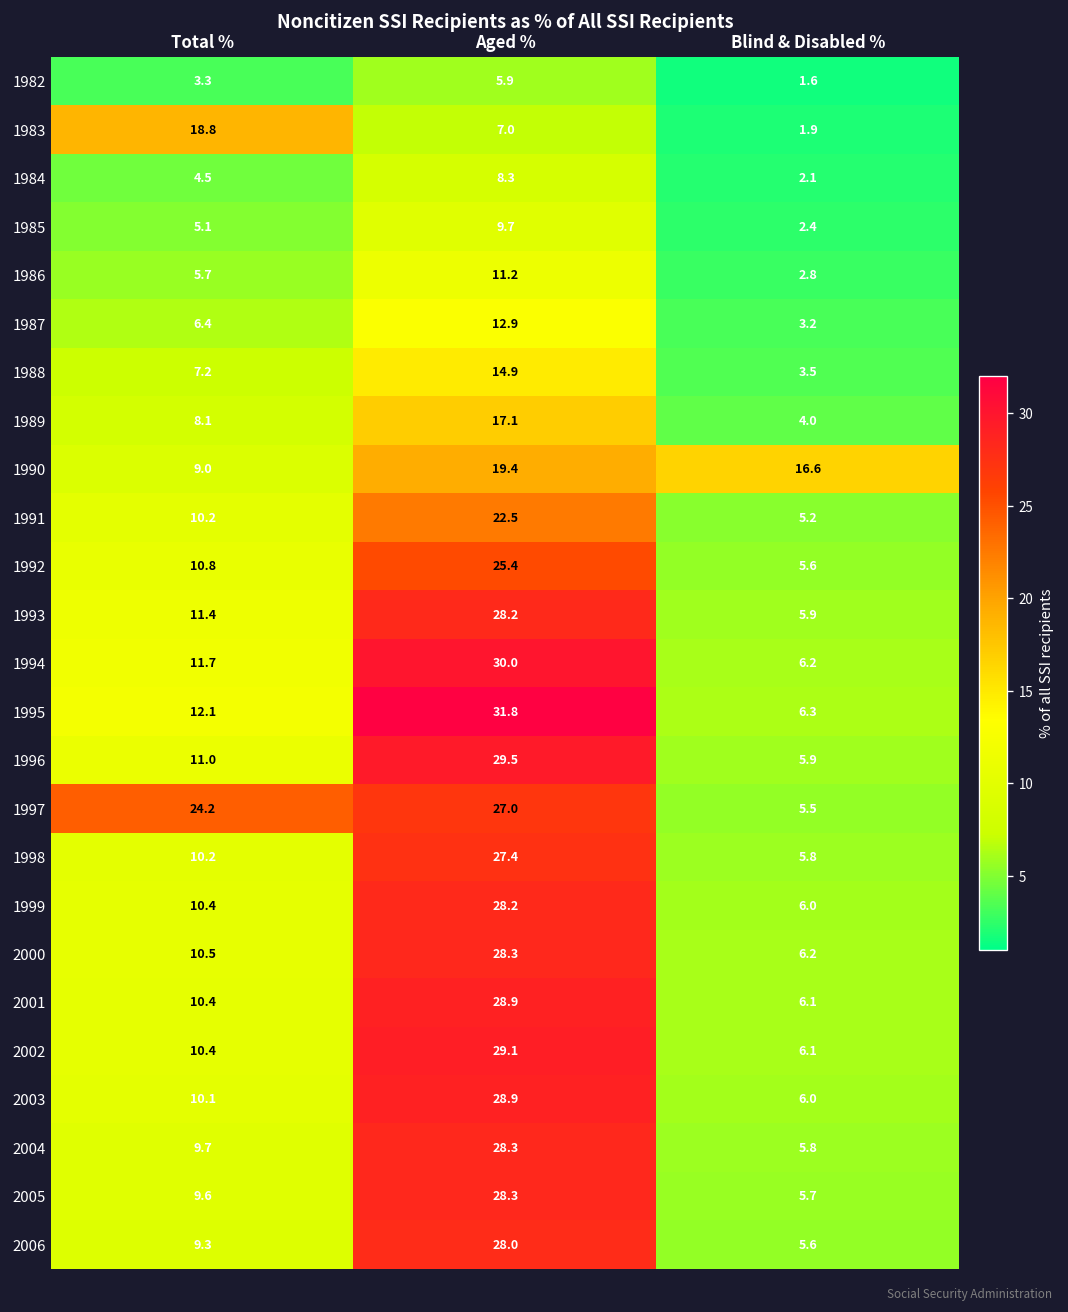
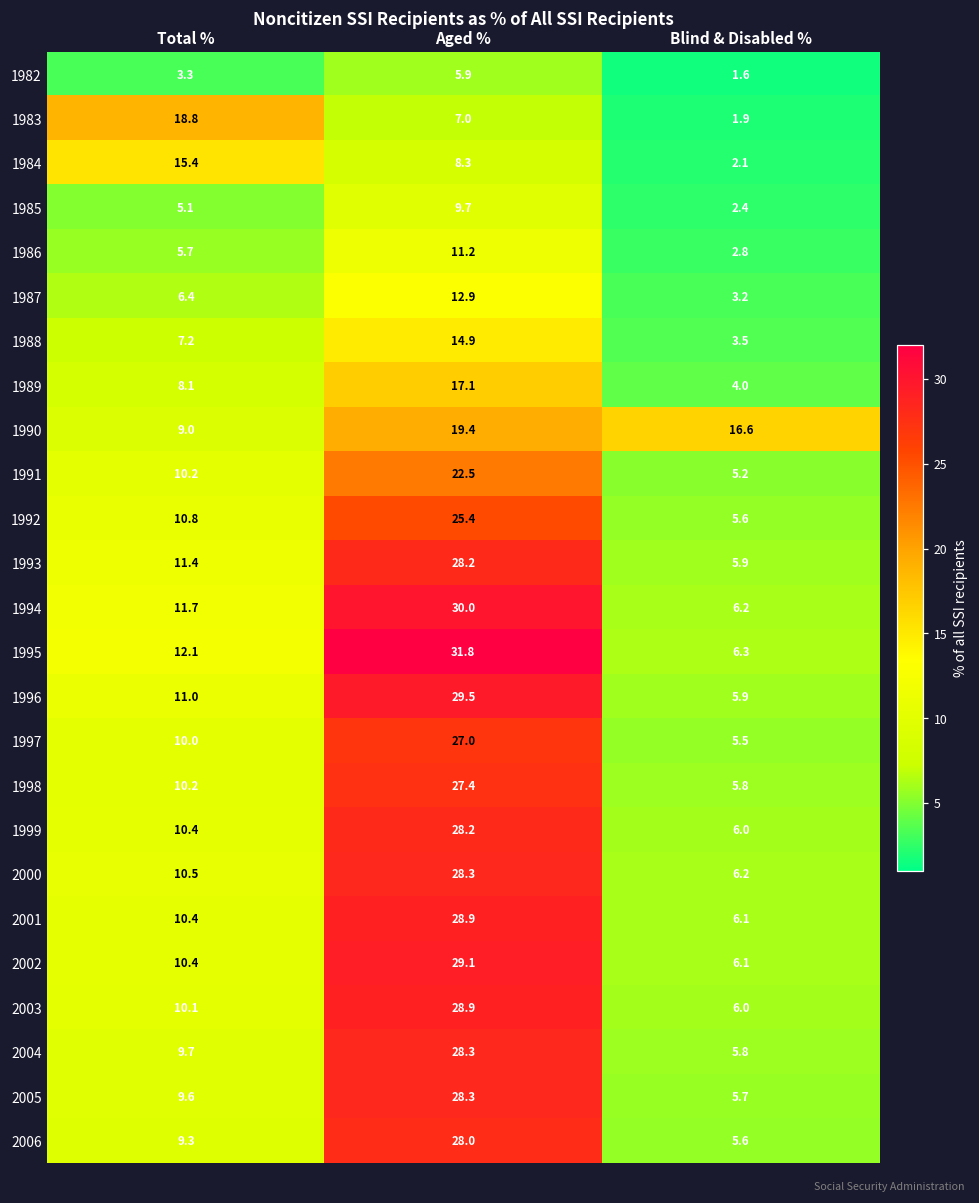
  {
    "1982": {
      "Total %": 3.3,
      "Aged %": 5.9,
      "Blind & Disabled %": 1.6
    },
    "1983": {
      "Total %": 18.8,
      "Aged %": 7.0,
      "Blind & Disabled %": 1.9
    },
    "1984": {
-     "Total %": 4.5,
+     "Total %": 15.4,
      "Aged %": 8.3,
      "Blind & Disabled %": 2.1
    },
    "1985": {
      "Total %": 5.1,
      "Aged %": 9.7,
      "Blind & Disabled %": 2.4
    },
    "1986": {
      "Total %": 5.7,
      "Aged %": 11.2,
      "Blind & Disabled %": 2.8
    },
    "1987": {
      "Total %": 6.4,
      "Aged %": 12.9,
      "Blind & Disabled %": 3.2
    },
    "1988": {
      "Total %": 7.2,
      "Aged %": 14.9,
      "Blind & Disabled %": 3.5
    },
    "1989": {
      "Total %": 8.1,
      "Aged %": 17.1,
      "Blind & Disabled %": 4.0
    },
    "1990": {
      "Total %": 9.0,
      "Aged %": 19.4,
      "Blind & Disabled %": 16.6
    },
    "1991": {
      "Total %": 10.2,
      "Aged %": 22.5,
      "Blind & Disabled %": 5.2
    },
    "1992": {
      "Total %": 10.8,
      "Aged %": 25.4,
      "Blind & Disabled %": 5.6
    },
    "1993": {
      "Total %": 11.4,
      "Aged %": 28.2,
      "Blind & Disabled %": 5.9
    },
    "1994": {
      "Total %": 11.7,
      "Aged %": 30.0,
      "Blind & Disabled %": 6.2
    },
    "1995": {
      "Total %": 12.1,
      "Aged %": 31.8,
      "Blind & Disabled %": 6.3
    },
    "1996": {
      "Total %": 11.0,
      "Aged %": 29.5,
      "Blind & Disabled %": 5.9
    },
    "1997": {
-     "Total %": 24.2,
+     "Total %": 10.0,
      "Aged %": 27.0,
      "Blind & Disabled %": 5.5
    },
    "1998": {
      "Total %": 10.2,
      "Aged %": 27.4,
      "Blind & Disabled %": 5.8
    },
    "1999": {
      "Total %": 10.4,
      "Aged %": 28.2,
      "Blind & Disabled %": 6.0
    },
    "2000": {
      "Total %": 10.5,
      "Aged %": 28.3,
      "Blind & Disabled %": 6.2
    },
    "2001": {
      "Total %": 10.4,
      "Aged %": 28.9,
      "Blind & Disabled %": 6.1
    },
    "2002": {
      "Total %": 10.4,
      "Aged %": 29.1,
      "Blind & Disabled %": 6.1
    },
    "2003": {
      "Total %": 10.1,
      "Aged %": 28.9,
      "Blind & Disabled %": 6.0
    },
    "2004": {
      "Total %": 9.7,
      "Aged %": 28.3,
      "Blind & Disabled %": 5.8
    },
    "2005": {
      "Total %": 9.6,
      "Aged %": 28.3,
      "Blind & Disabled %": 5.7
    },
    "2006": {
      "Total %": 9.3,
      "Aged %": 28.0,
      "Blind & Disabled %": 5.6
    }
  }
